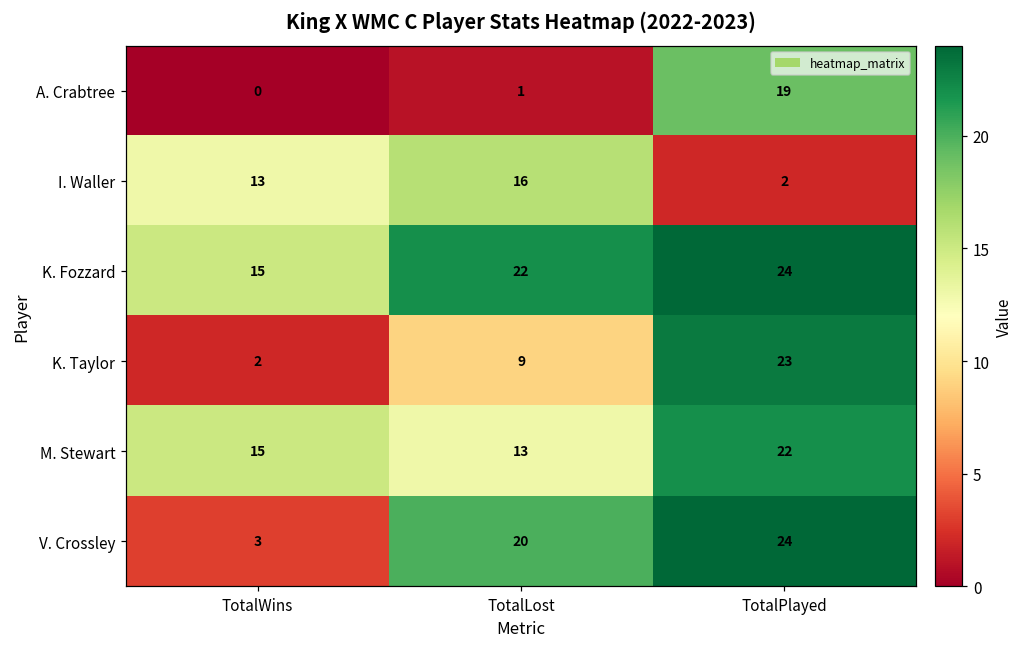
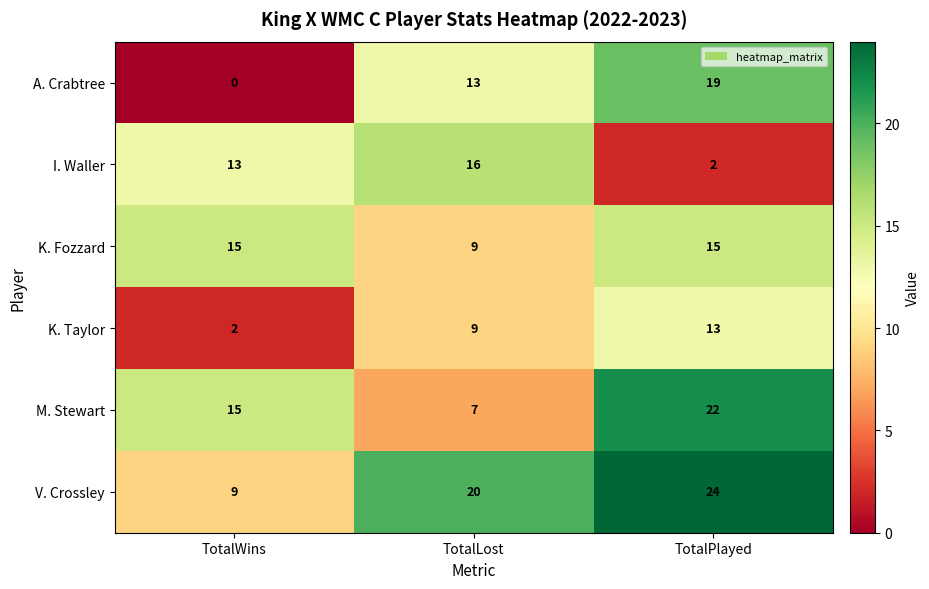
  {
    "A. Crabtree": {
      "TotalWins": 0,
-     "TotalLost": 1,
+     "TotalLost": 13,
      "TotalPlayed": 19
    },
    "I. Waller": {
      "TotalWins": 13,
      "TotalLost": 16,
      "TotalPlayed": 2
    },
    "K. Fozzard": {
      "TotalWins": 15,
-     "TotalLost": 22,
-     "TotalPlayed": 24
+     "TotalLost": 9,
+     "TotalPlayed": 15
    },
    "K. Taylor": {
      "TotalWins": 2,
      "TotalLost": 9,
-     "TotalPlayed": 23
+     "TotalPlayed": 13
    },
    "M. Stewart": {
      "TotalWins": 15,
-     "TotalLost": 13,
+     "TotalLost": 7,
      "TotalPlayed": 22
    },
    "V. Crossley": {
-     "TotalWins": 3,
+     "TotalWins": 9,
      "TotalLost": 20,
      "TotalPlayed": 24
    }
  }
